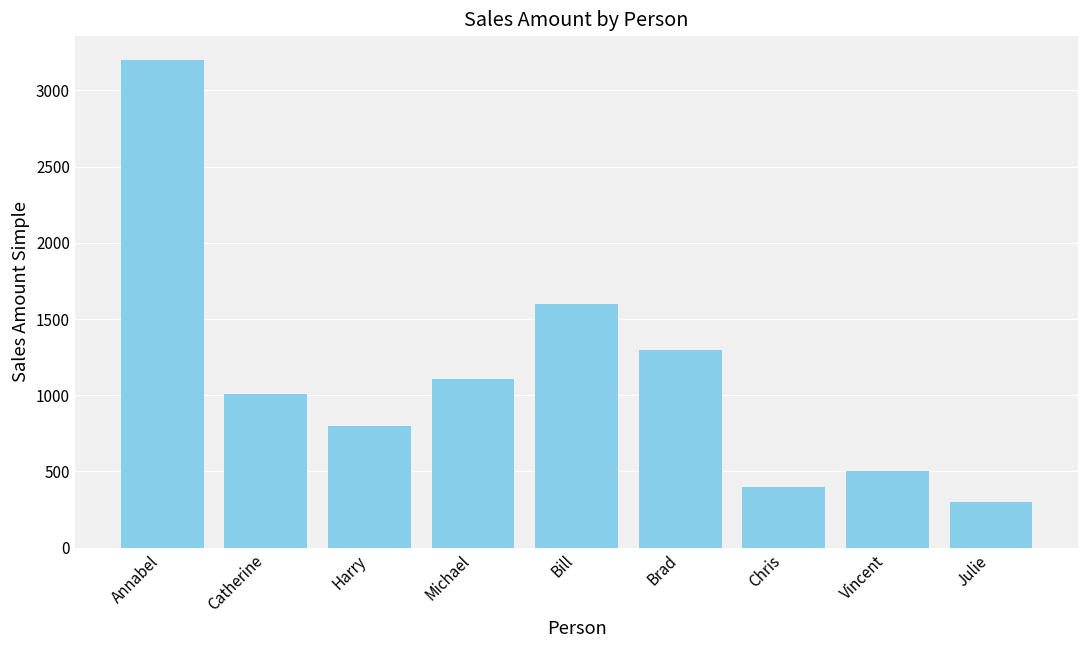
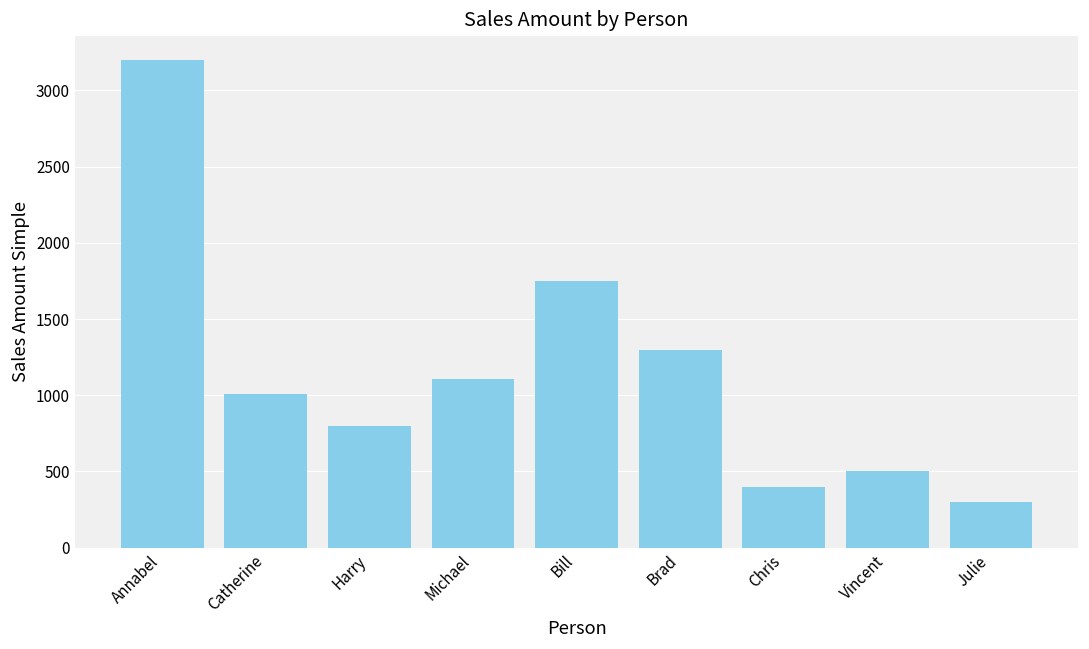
  {
    "Annabel": 3200,
    "Catherine": 1010,
    "Harry": 800,
    "Michael": 1100,
-   "Bill": 1600,
+   "Bill": 1750,
    "Brad": 1300,
    "Chris": 400,
    "Vincent": 500,
    "Julie": 300
  }
